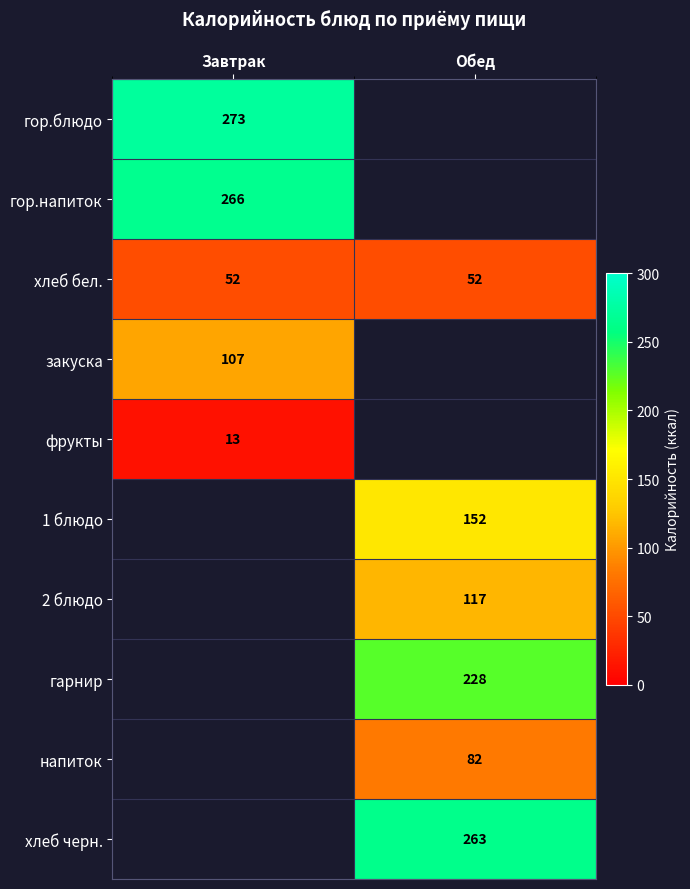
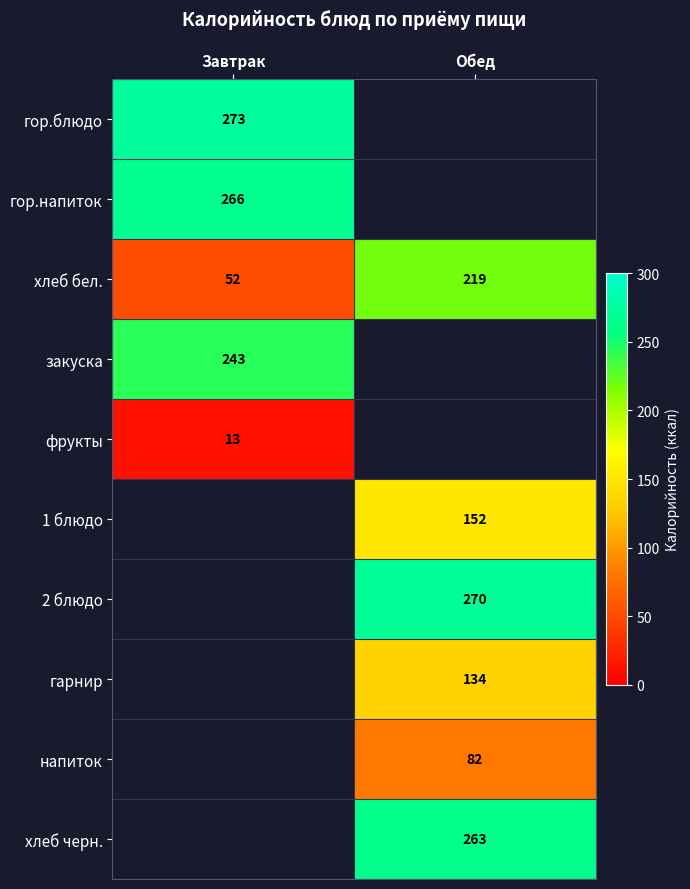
  {
    "гор.блюдо": {
      "Завтрак": 273
    },
    "гор.напиток": {
      "Завтрак": 266
    },
    "хлеб бел.": {
      "Завтрак": 52,
-     "Обед": 52
+     "Обед": 219
    },
    "закуска": {
-     "Завтрак": 107
+     "Завтрак": 243
    },
    "фрукты": {
      "Завтрак": 13
    },
    "1 блюдо": {
      "Обед": 152
    },
    "2 блюдо": {
-     "Обед": 117
+     "Обед": 270
    },
    "гарнир": {
-     "Обед": 228
+     "Обед": 134
    },
    "напиток": {
      "Обед": 82
    },
    "хлеб черн.": {
      "Обед": 263
    }
  }
